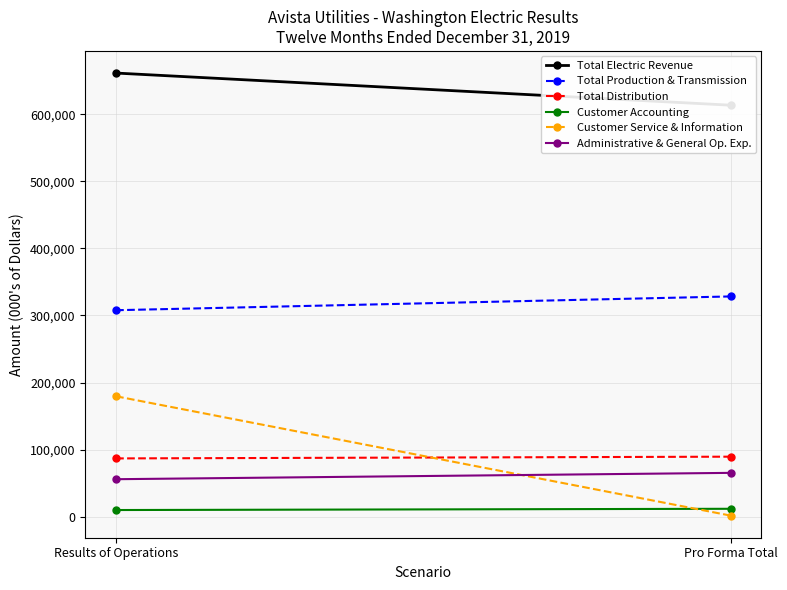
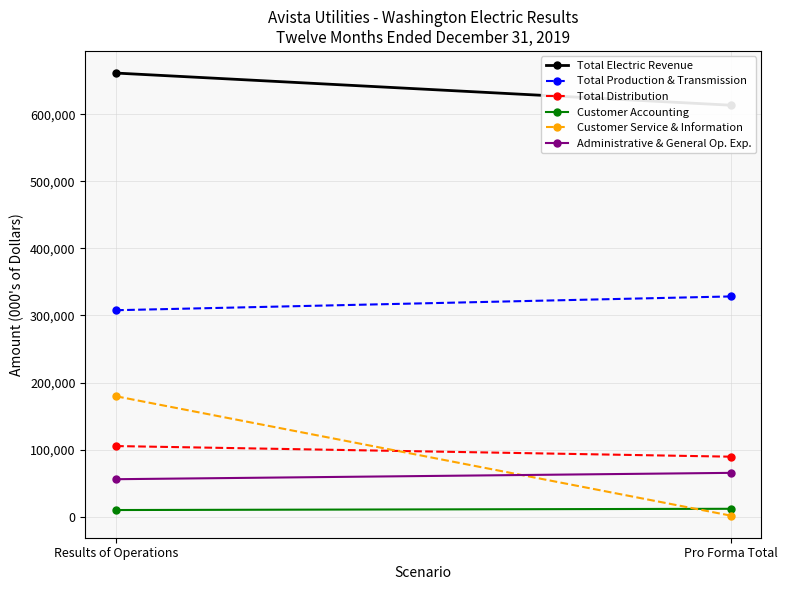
  {
    "Total Electric Revenue": {
      "Results of Operations": "660,000"
    },
    "Total Production & Transmission": {
      "Results of Operations": "310,000",
      "Pro Forma Total": "330,000"
    },
    "Total Distribution": {
-     "Results of Operations": "90,000",
+     "Results of Operations": "110,000",
      "Pro Forma Total": "90,000"
    },
    "Customer Accounting": {
      "Results of Operations": "10,000",
      "Pro Forma Total": "10,000"
    },
    "Customer Service & Information": {
      "Results of Operations": "180,000",
      "Pro Forma Total": "0"
    },
    "Administrative & General Op. Exp.": {
      "Results of Operations": "60,000",
      "Pro Forma Total": "70,000"
    }
  }
